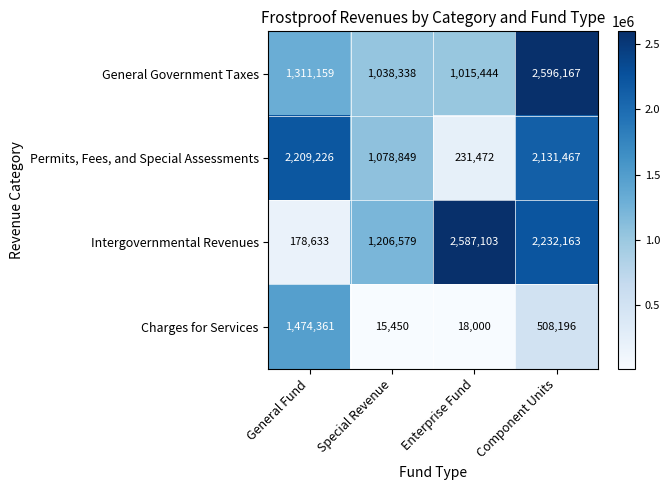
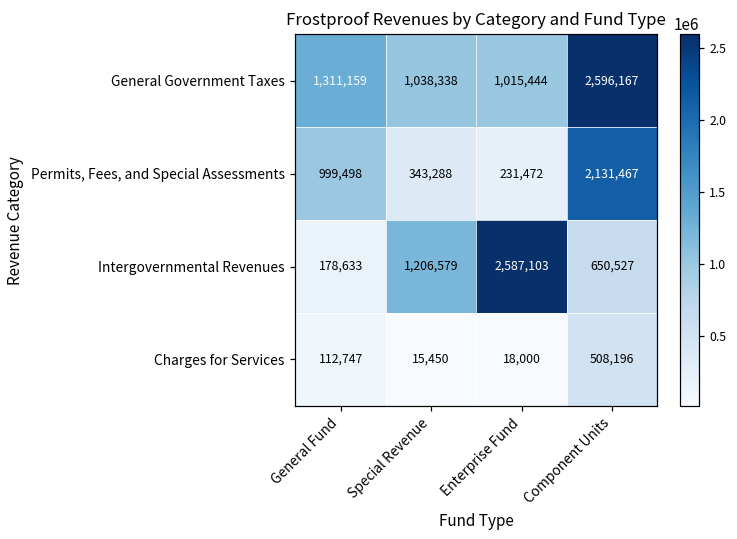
  {
    "General Government Taxes": {
      "General Fund": "1,311,159",
      "Special Revenue": "1,038,338",
      "Enterprise Fund": "1,015,444",
      "Component Units": "2,596,167"
    },
    "Permits, Fees, and Special Assessments": {
-     "General Fund": "2,209,226",
-     "Special Revenue": "1,078,849",
+     "General Fund": "999,498",
+     "Special Revenue": "343,288",
      "Enterprise Fund": "231,472",
      "Component Units": "2,131,467"
    },
    "Intergovernmental Revenues": {
      "General Fund": "178,633",
      "Special Revenue": "1,206,579",
      "Enterprise Fund": "2,587,103",
-     "Component Units": "2,232,163"
+     "Component Units": "650,527"
    },
    "Charges for Services": {
-     "General Fund": "1,474,361",
+     "General Fund": "112,747",
      "Special Revenue": "15,450",
      "Enterprise Fund": "18,000",
      "Component Units": "508,196"
    }
  }
